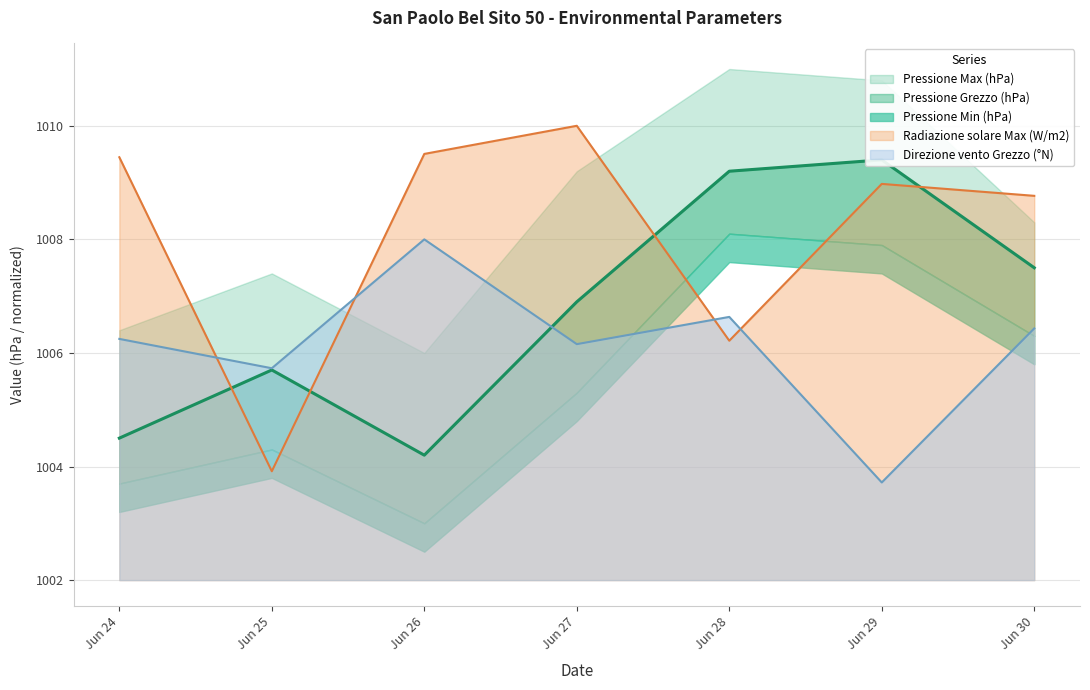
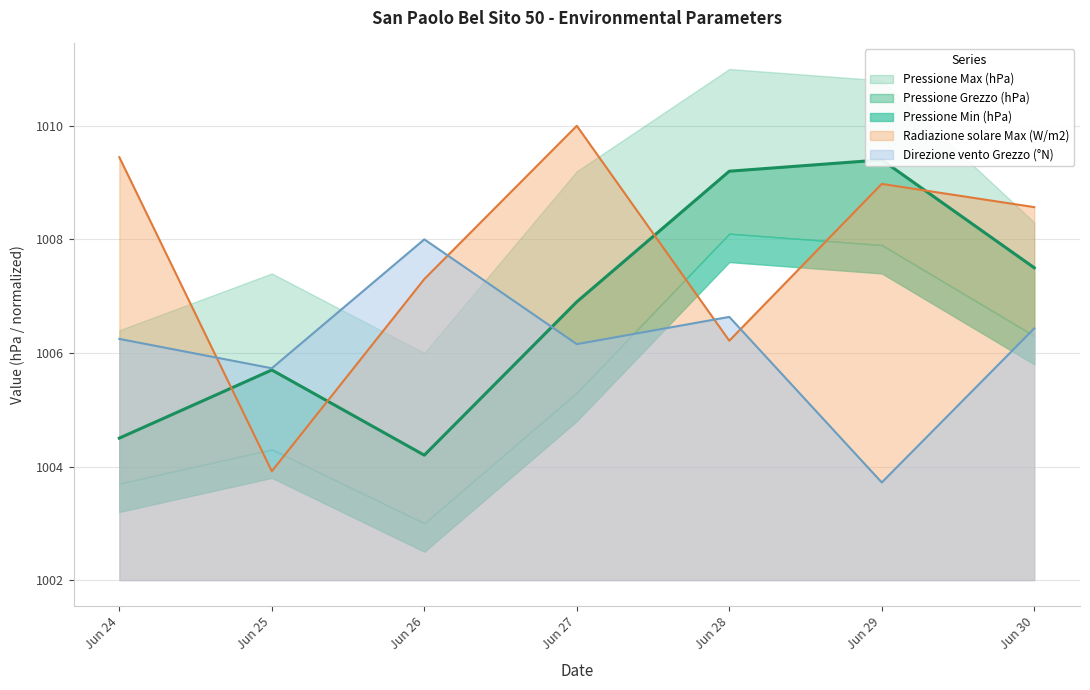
  {
    "Radiazione solare Max (W/m2)": {
      "Jun 24": 1009.4,
      "Jun 25": 1003.9,
-     "Jun 26": 1009.5,
+     "Jun 26": 1007.3,
      "Jun 27": 1010.0,
      "Jun 28": 1006.2,
      "Jun 29": 1009.0,
-     "Jun 30": 1008.8
+     "Jun 30": 1008.6
    }
  }
